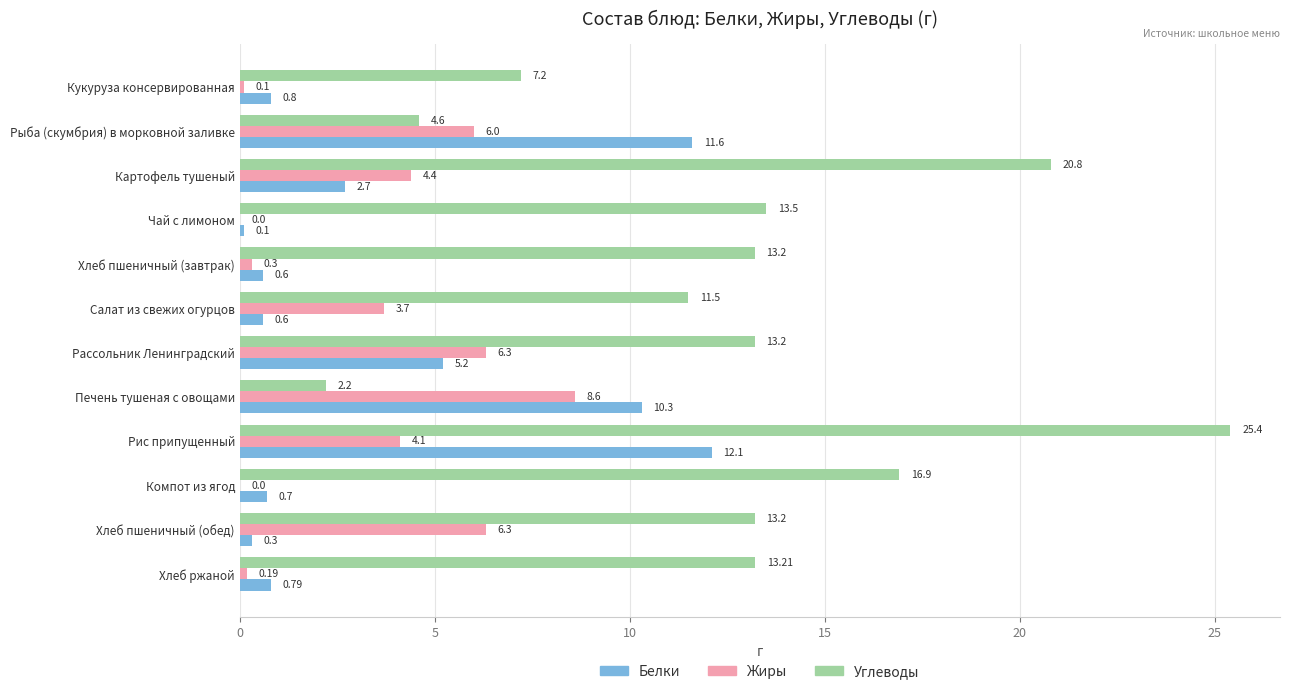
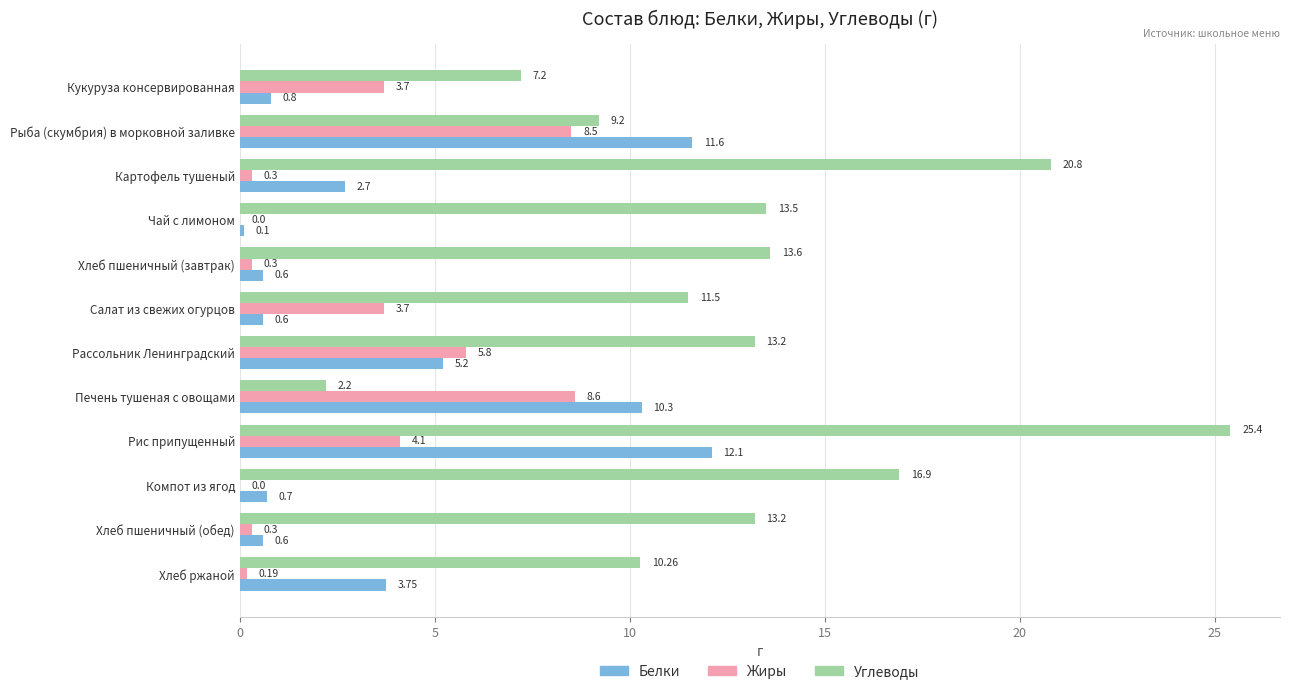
  {
    "Белки": {
      "Кукуруза консервированная": 0.8,
      "Рыба (скумбрия) в морковной заливке": 11.6,
      "Картофель тушеный": 2.7,
      "Чай с лимоном": 0.1,
      "Хлеб пшеничный (завтрак)": 0.6,
      "Салат из свежих огурцов": 0.6,
      "Рассольник Ленинградский": 5.2,
      "Печень тушеная с овощами": 10.3,
      "Рис припущенный": 12.1,
      "Компот из ягод": 0.7,
-     "Хлеб пшеничный (обед)": 0.3,
-     "Хлеб ржаной": 0.79
+     "Хлеб пшеничный (обед)": 0.6,
+     "Хлеб ржаной": 3.75
    },
    "Жиры": {
-     "Кукуруза консервированная": 0.1,
-     "Рыба (скумбрия) в морковной заливке": 6.0,
-     "Картофель тушеный": 4.4,
+     "Кукуруза консервированная": 3.7,
+     "Рыба (скумбрия) в морковной заливке": 8.5,
+     "Картофель тушеный": 0.3,
      "Чай с лимоном": 0.0,
      "Хлеб пшеничный (завтрак)": 0.3,
      "Салат из свежих огурцов": 3.7,
-     "Рассольник Ленинградский": 6.3,
+     "Рассольник Ленинградский": 5.8,
      "Печень тушеная с овощами": 8.6,
      "Рис припущенный": 4.1,
      "Компот из ягод": 0.0,
-     "Хлеб пшеничный (обед)": 6.3,
+     "Хлеб пшеничный (обед)": 0.3,
      "Хлеб ржаной": 0.19
    },
    "Углеводы": {
      "Кукуруза консервированная": 7.2,
-     "Рыба (скумбрия) в морковной заливке": 4.6,
+     "Рыба (скумбрия) в морковной заливке": 9.2,
      "Картофель тушеный": 20.8,
      "Чай с лимоном": 13.5,
-     "Хлеб пшеничный (завтрак)": 13.2,
+     "Хлеб пшеничный (завтрак)": 13.6,
      "Салат из свежих огурцов": 11.5,
      "Рассольник Ленинградский": 13.2,
      "Печень тушеная с овощами": 2.2,
      "Рис припущенный": 25.4,
      "Компот из ягод": 16.9,
      "Хлеб пшеничный (обед)": 13.2,
-     "Хлеб ржаной": 13.21
+     "Хлеб ржаной": 10.26
    }
  }
